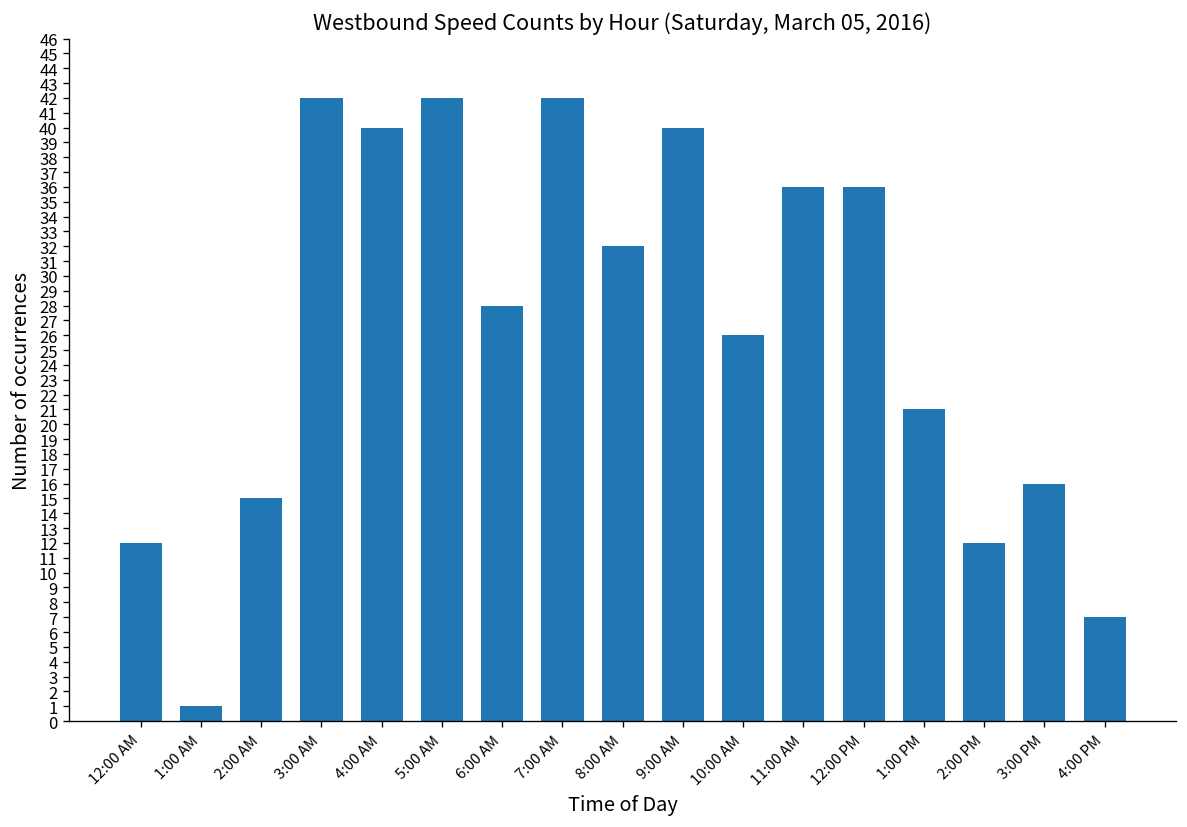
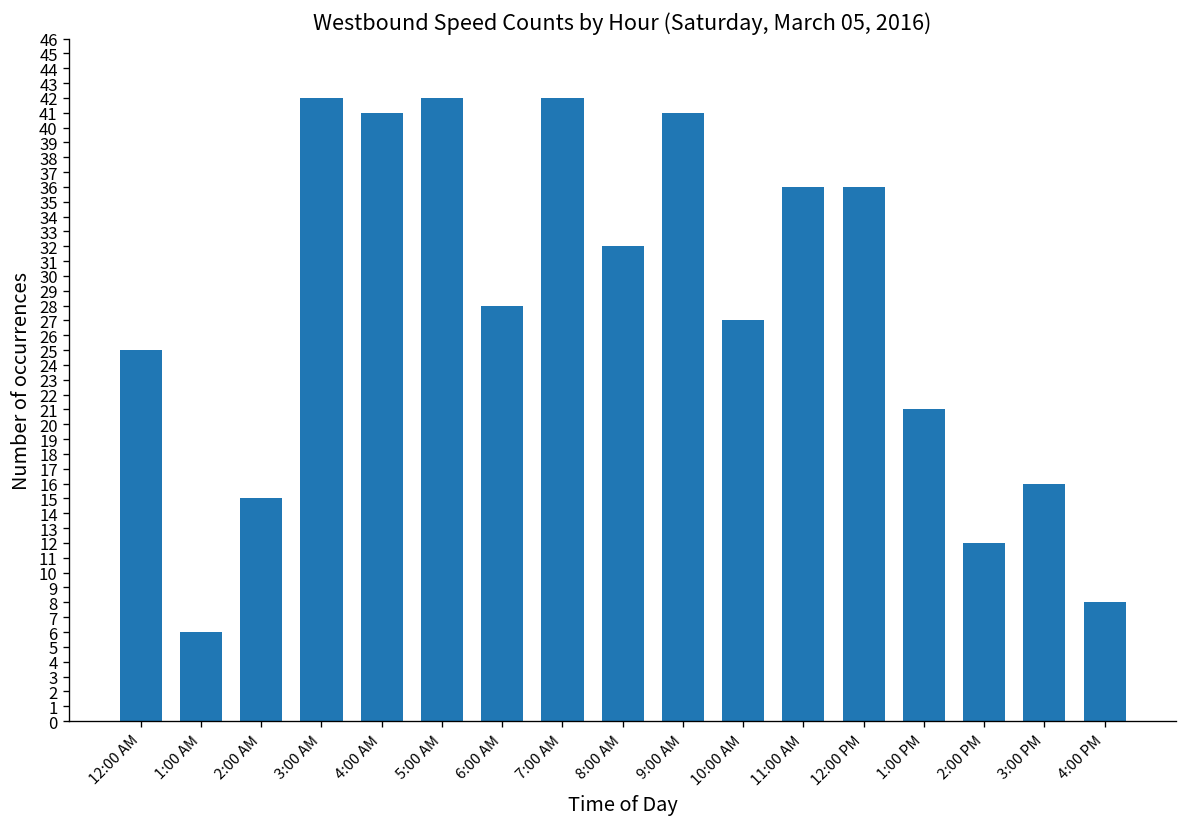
  {
-   "12:00 AM": 12,
-   "1:00 AM": 1,
+   "12:00 AM": 25,
+   "1:00 AM": 6,
    "2:00 AM": 15,
    "3:00 AM": 42,
-   "4:00 AM": 40,
+   "4:00 AM": 41,
    "5:00 AM": 42,
    "6:00 AM": 28,
    "7:00 AM": 42,
    "8:00 AM": 32,
-   "9:00 AM": 40,
-   "10:00 AM": 26,
+   "9:00 AM": 41,
+   "10:00 AM": 27,
    "11:00 AM": 36,
    "12:00 PM": 36,
    "1:00 PM": 21,
    "2:00 PM": 12,
    "3:00 PM": 16,
-   "4:00 PM": 7
+   "4:00 PM": 8
  }
